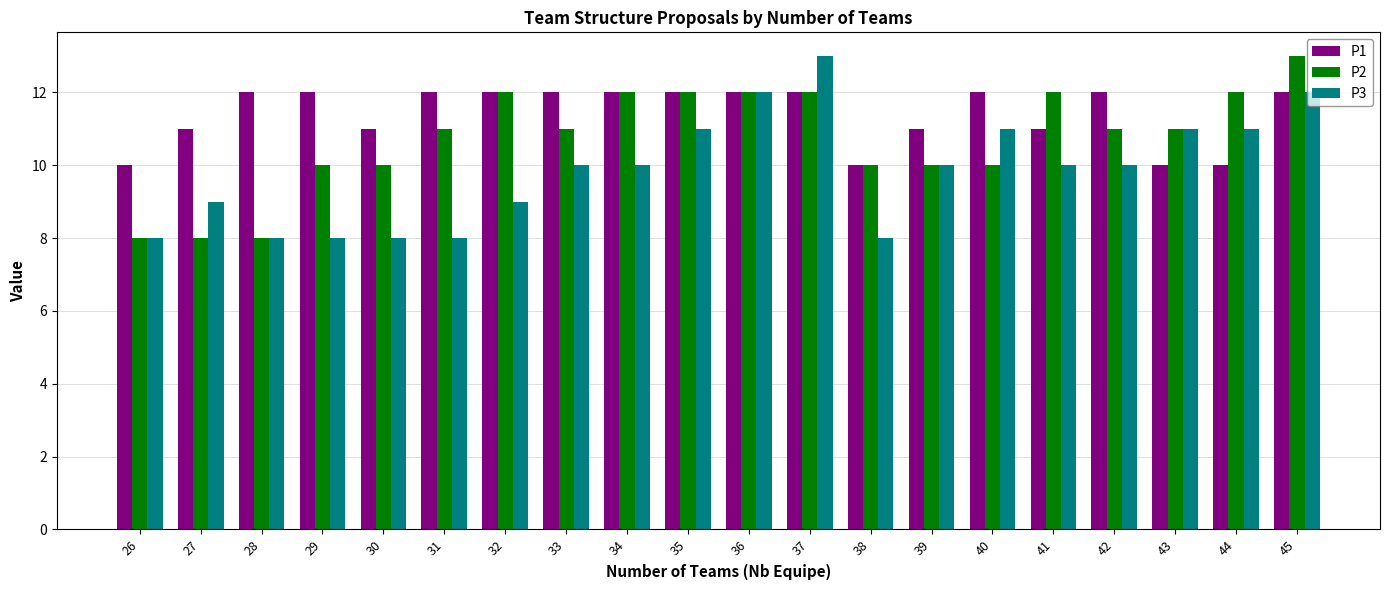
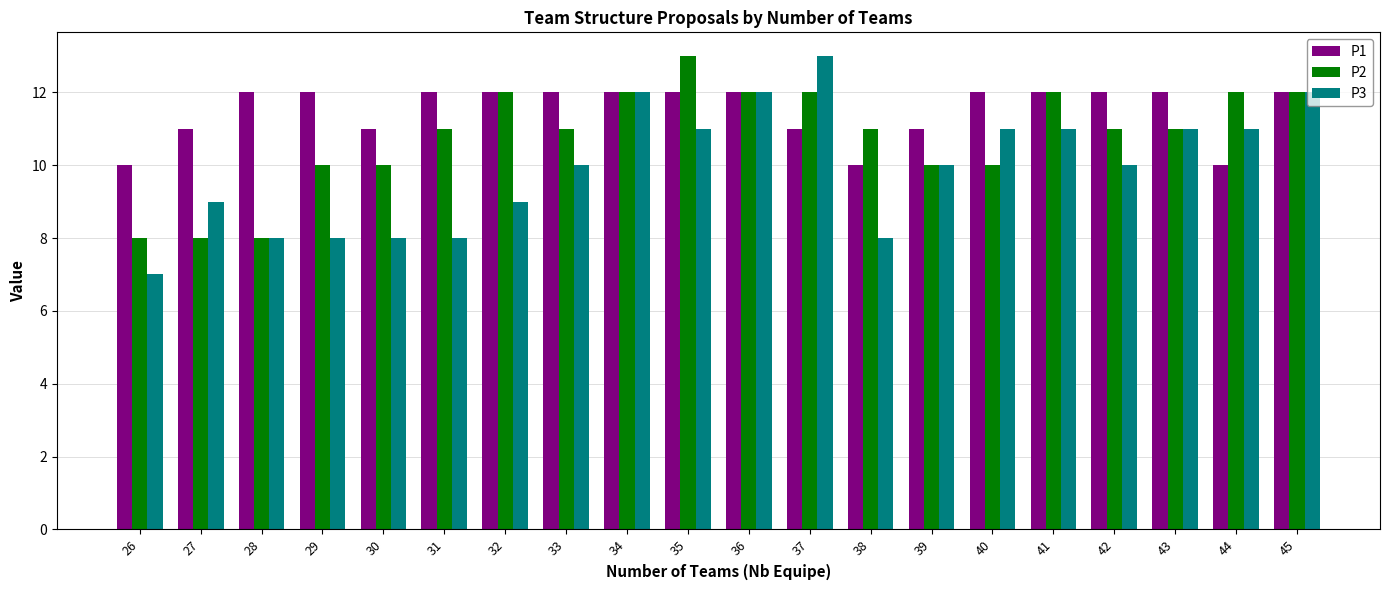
  {
    "P1": {
      "26": 10,
      "27": 11,
      "28": 12,
      "29": 12,
      "30": 11,
      "31": 12,
      "32": 12,
      "33": 12,
      "34": 12,
      "35": 12,
      "36": 12,
-     "37": 12,
+     "37": 11,
      "38": 10,
      "39": 11,
      "40": 12,
-     "41": 11,
+     "41": 12,
      "42": 12,
-     "43": 10,
+     "43": 12,
      "44": 10,
      "45": 12
    },
    "P2": {
      "26": 8,
      "27": 8,
      "28": 8,
      "29": 10,
      "30": 10,
      "31": 11,
      "32": 12,
      "33": 11,
      "34": 12,
-     "35": 12,
+     "35": 13,
      "36": 12,
      "37": 12,
-     "38": 10,
+     "38": 11,
      "39": 10,
      "40": 10,
      "41": 12,
      "42": 11,
      "43": 11,
      "44": 12,
-     "45": 13
+     "45": 12
    },
    "P3": {
-     "26": 8,
+     "26": 7,
      "27": 9,
      "28": 8,
      "29": 8,
      "30": 8,
      "31": 8,
      "32": 9,
      "33": 10,
-     "34": 10,
+     "34": 12,
      "35": 11,
      "36": 12,
      "37": 13,
      "38": 8,
      "39": 10,
      "40": 11,
-     "41": 10,
+     "41": 11,
      "42": 10,
      "43": 11,
      "44": 11
    }
  }
